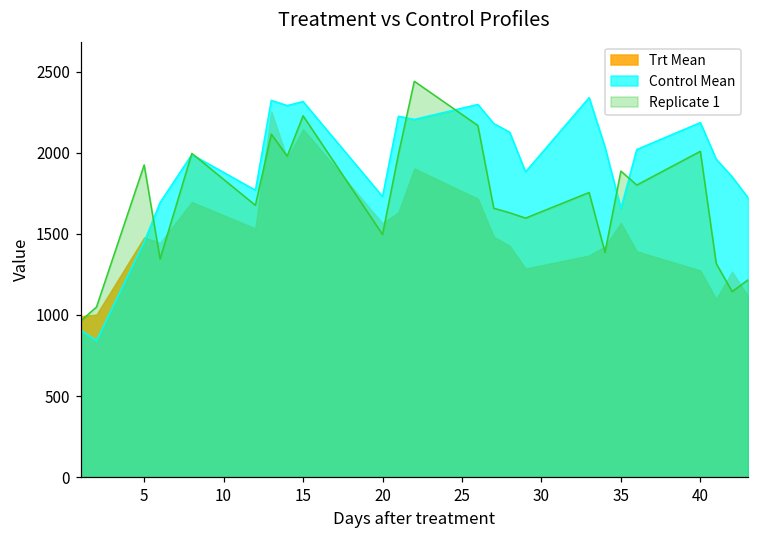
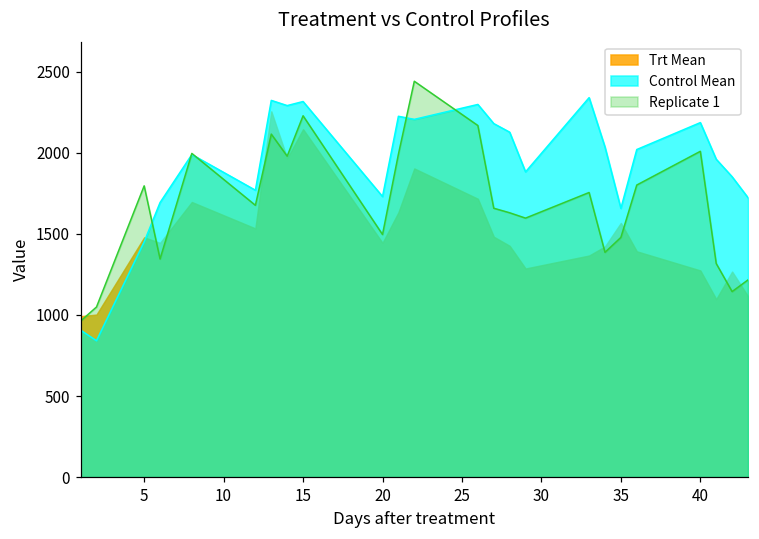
  {
    "Trt Mean": {
      "5": 1480,
      "15": 2150,
-     "20": 1570,
+     "20": 1440,
      "35": 1570,
      "40": 1270
    },
    "Control Mean": {
      "5": 1450,
      "15": 2320,
      "20": 1730,
      "35": 1660,
      "40": 2190
    },
    "Replicate 1": {
-     "5": 1930,
+     "5": 1800,
      "15": 2230,
      "20": 1500,
-     "35": 1890,
+     "35": 1480,
      "40": 2010
    }
  }
